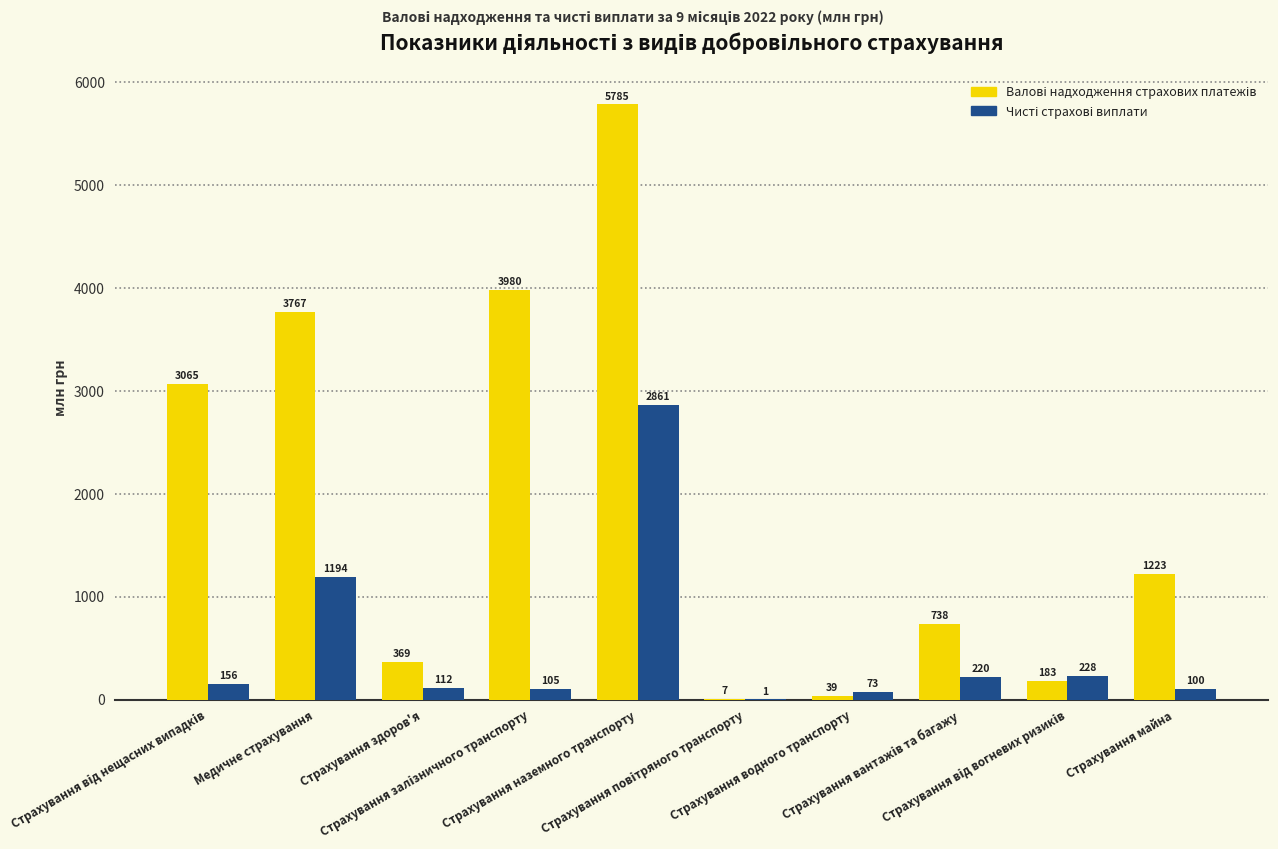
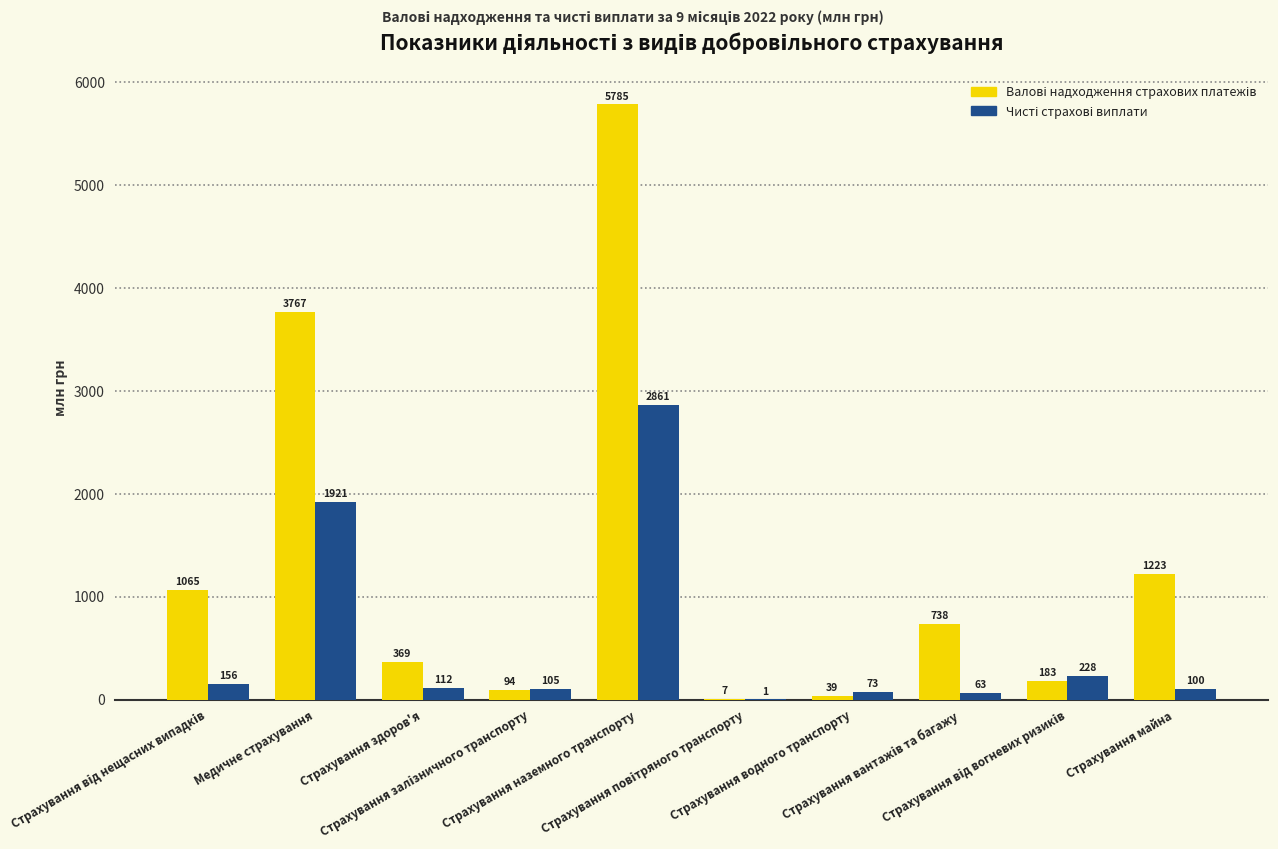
  {
    "Валові надходження страхових платежів": {
-     "Страхування від нещасних випадків": 3065,
+     "Страхування від нещасних випадків": 1065,
      "Медичне страхування": 3767,
      "Страхування здоров'я": 369,
-     "Страхування залізничного транспорту": 3980,
+     "Страхування залізничного транспорту": 94,
      "Страхування наземного транспорту": 5785,
      "Страхування повітряного транспорту": 7,
      "Страхування водного транспорту": 39,
      "Страхування вантажів та багажу": 738,
      "Страхування від вогневих ризиків": 183,
      "Страхування майна": 1223
    },
    "Чисті страхові виплати": {
      "Страхування від нещасних випадків": 156,
-     "Медичне страхування": 1194,
+     "Медичне страхування": 1921,
      "Страхування здоров'я": 112,
      "Страхування залізничного транспорту": 105,
      "Страхування наземного транспорту": 2861,
      "Страхування повітряного транспорту": 1,
      "Страхування водного транспорту": 73,
-     "Страхування вантажів та багажу": 220,
+     "Страхування вантажів та багажу": 63,
      "Страхування від вогневих ризиків": 228,
      "Страхування майна": 100
    }
  }
